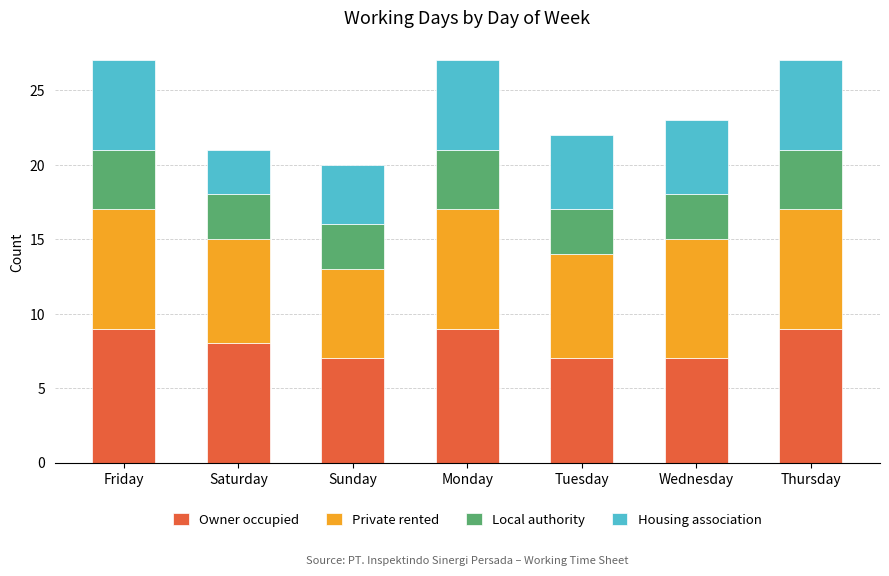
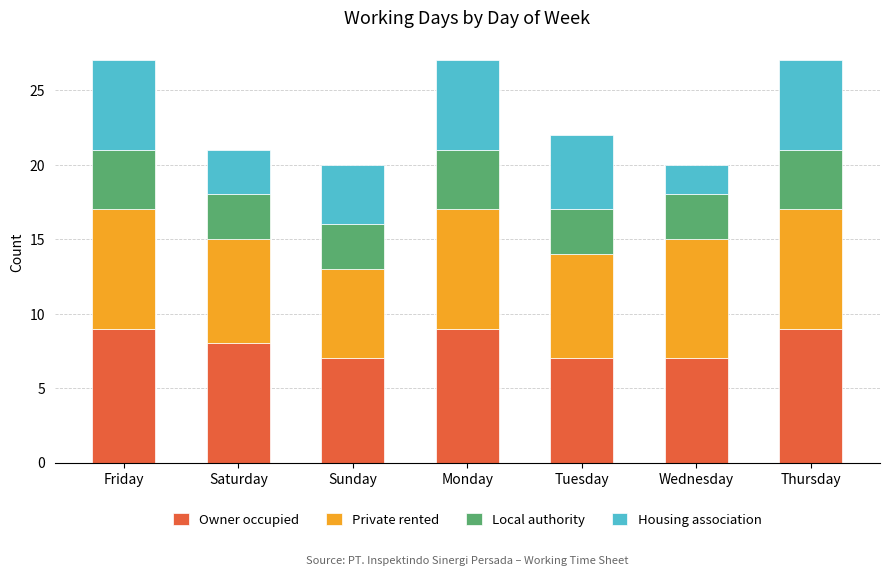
  {
    "Owner occupied": {
      "Friday": 9,
      "Saturday": 8,
      "Sunday": 7,
      "Monday": 9,
      "Tuesday": 7,
      "Wednesday": 7,
      "Thursday": 9
    },
    "Private rented": {
      "Friday": 8,
      "Saturday": 7,
      "Sunday": 6,
      "Monday": 8,
      "Tuesday": 7,
      "Wednesday": 8,
      "Thursday": 8
    },
    "Local authority": {
      "Friday": 4,
      "Saturday": 3,
      "Sunday": 3,
      "Monday": 4,
      "Tuesday": 3,
      "Wednesday": 3,
      "Thursday": 4
    },
    "Housing association": {
      "Friday": 6,
      "Saturday": 3,
      "Sunday": 4,
      "Monday": 6,
      "Tuesday": 5,
-     "Wednesday": 5,
+     "Wednesday": 2,
      "Thursday": 6
    }
  }
